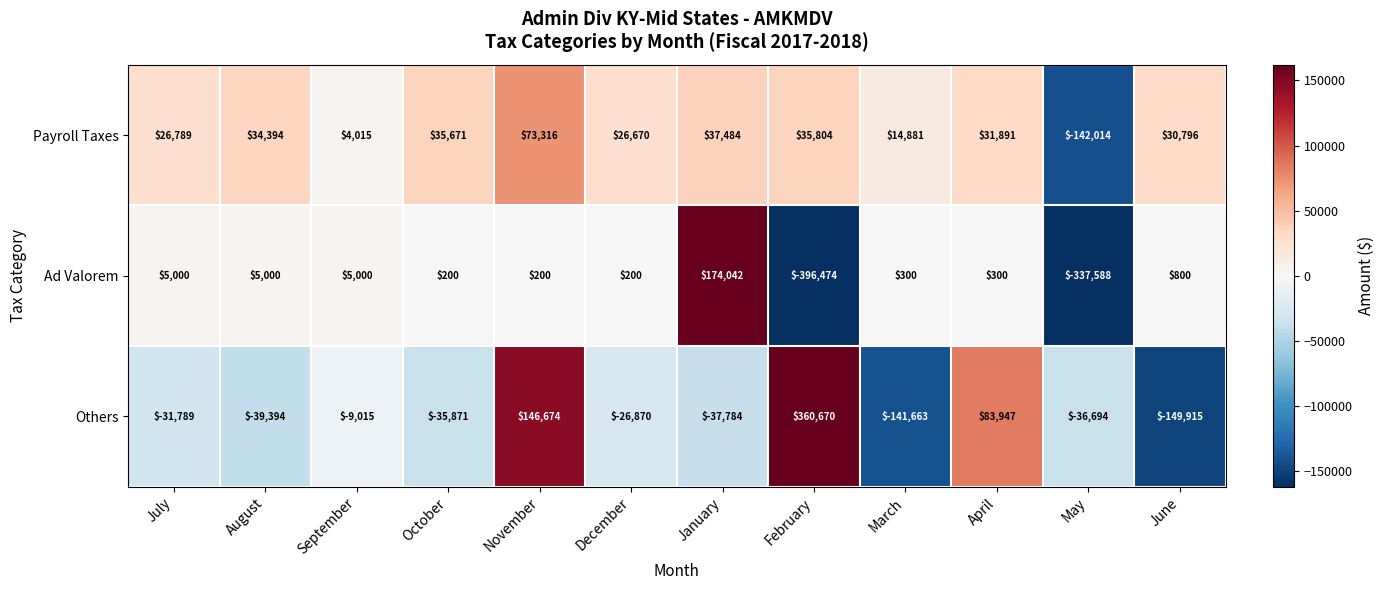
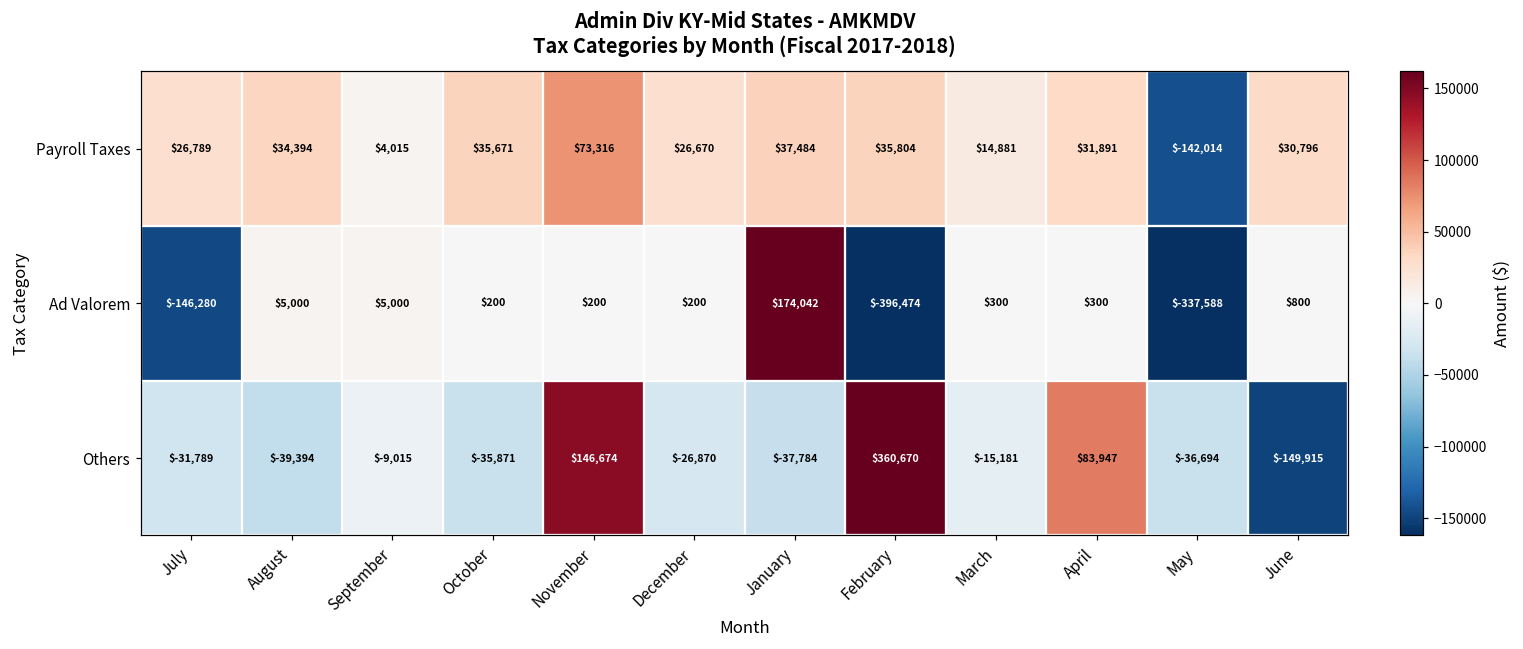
  {
    "Payroll Taxes": {
      "July": "$26,789",
      "August": "$34,394",
      "September": "$4,015",
      "October": "$35,671",
      "November": "$73,316",
      "December": "$26,670",
      "January": "$37,484",
      "February": "$35,804",
      "March": "$14,881",
      "April": "$31,891",
      "May": "$-142,014",
      "June": "$30,796"
    },
    "Ad Valorem": {
-     "July": "$5,000",
+     "July": "$-146,280",
      "August": "$5,000",
      "September": "$5,000",
      "October": "$200",
      "November": "$200",
      "December": "$200",
      "January": "$174,042",
      "February": "$-396,474",
      "March": "$300",
      "April": "$300",
      "May": "$-337,588",
      "June": "$800"
    },
    "Others": {
      "July": "$-31,789",
      "August": "$-39,394",
      "September": "$-9,015",
      "October": "$-35,871",
      "November": "$146,674",
      "December": "$-26,870",
      "January": "$-37,784",
      "February": "$360,670",
-     "March": "$-141,663",
+     "March": "$-15,181",
      "April": "$83,947",
      "May": "$-36,694",
      "June": "$-149,915"
    }
  }
